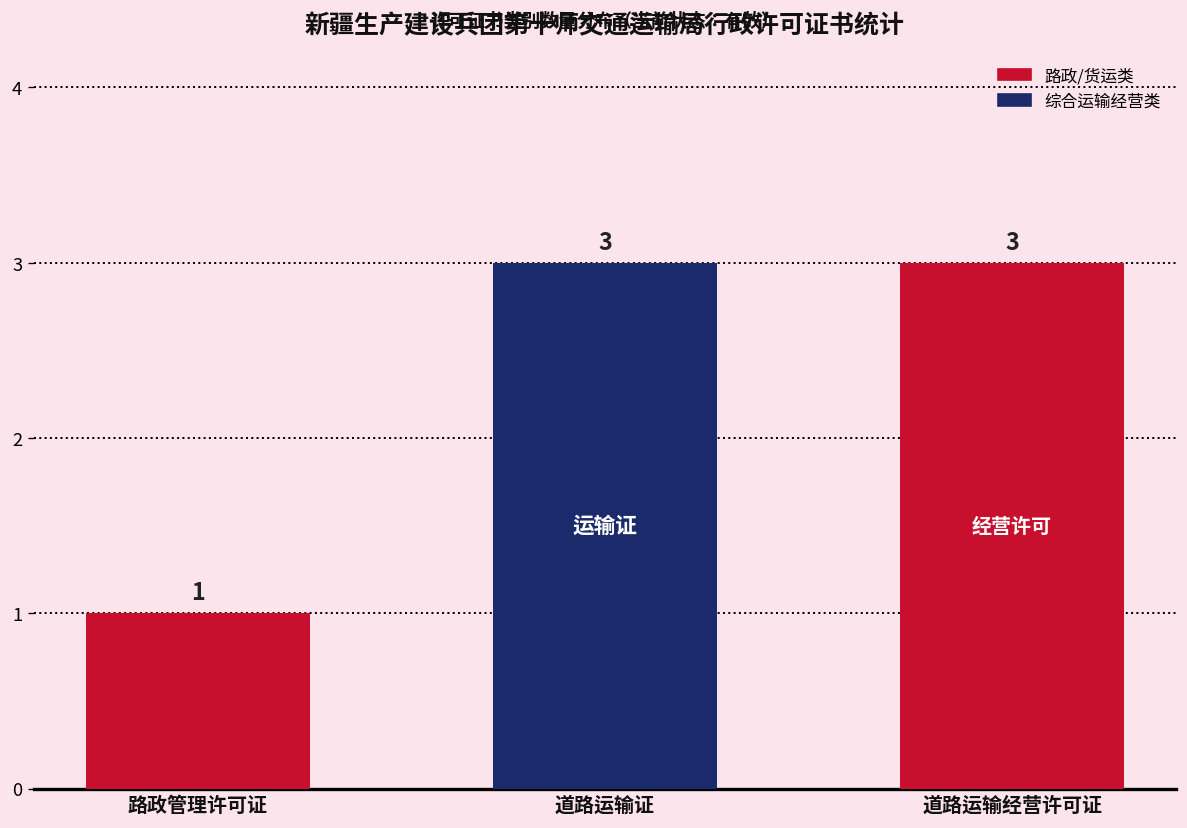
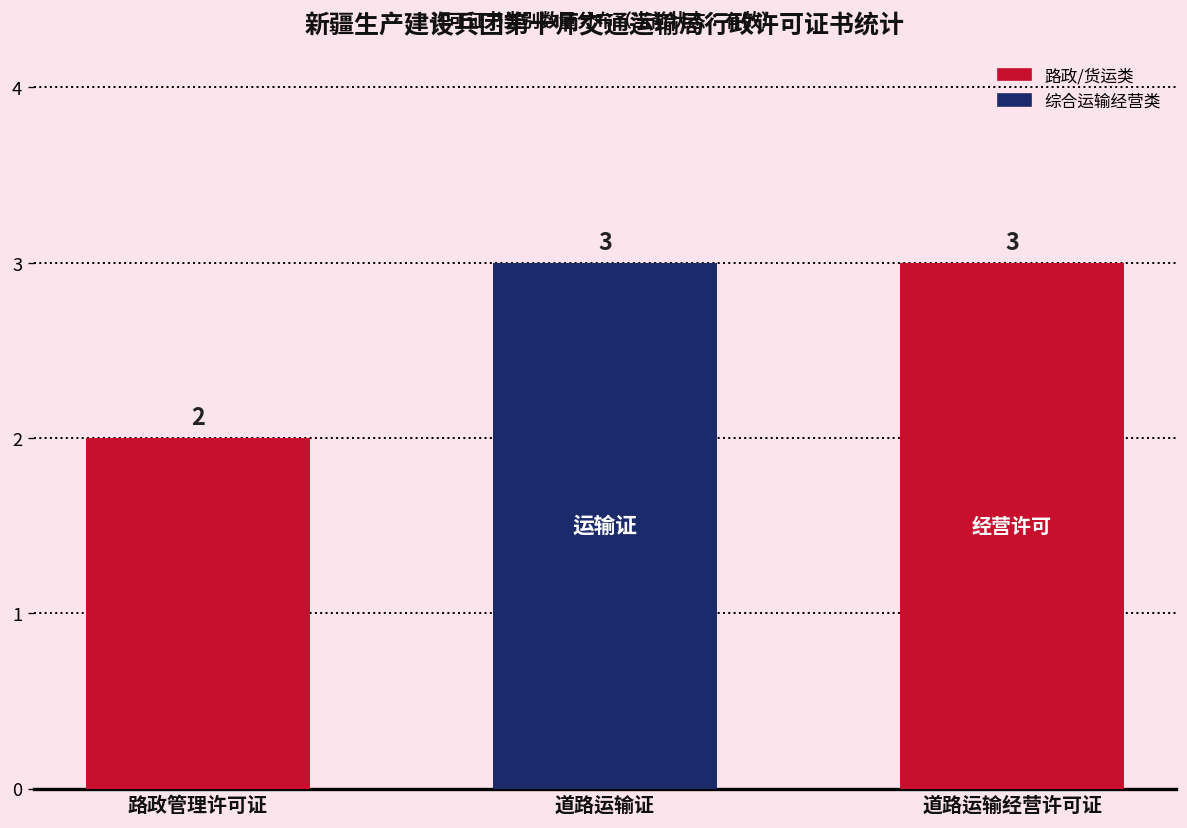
  {
-   "路政管理许可证": 1,
+   "路政管理许可证": 2,
    "道路运输证": 3,
    "道路运输经营许可证": 3
  }
